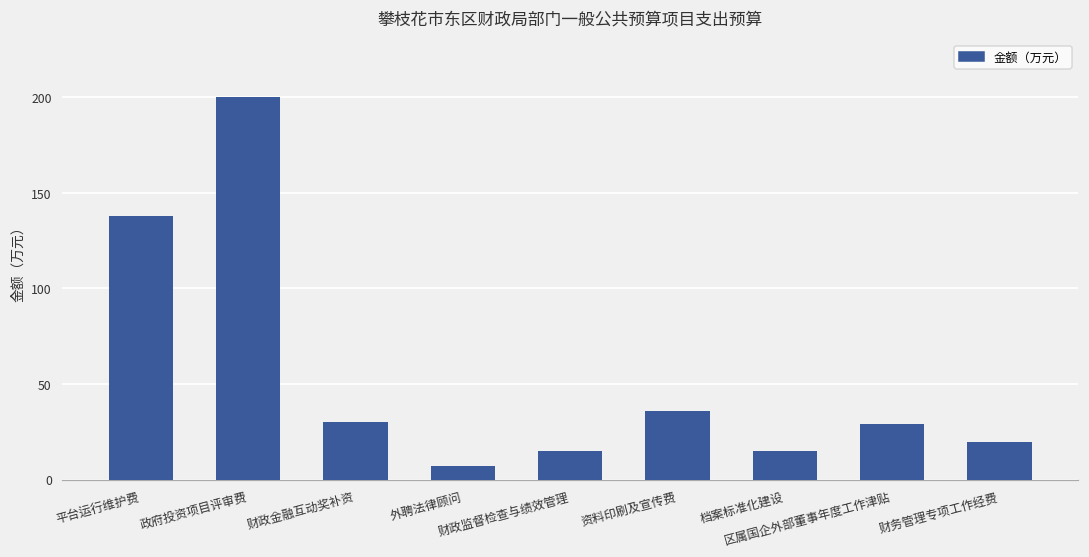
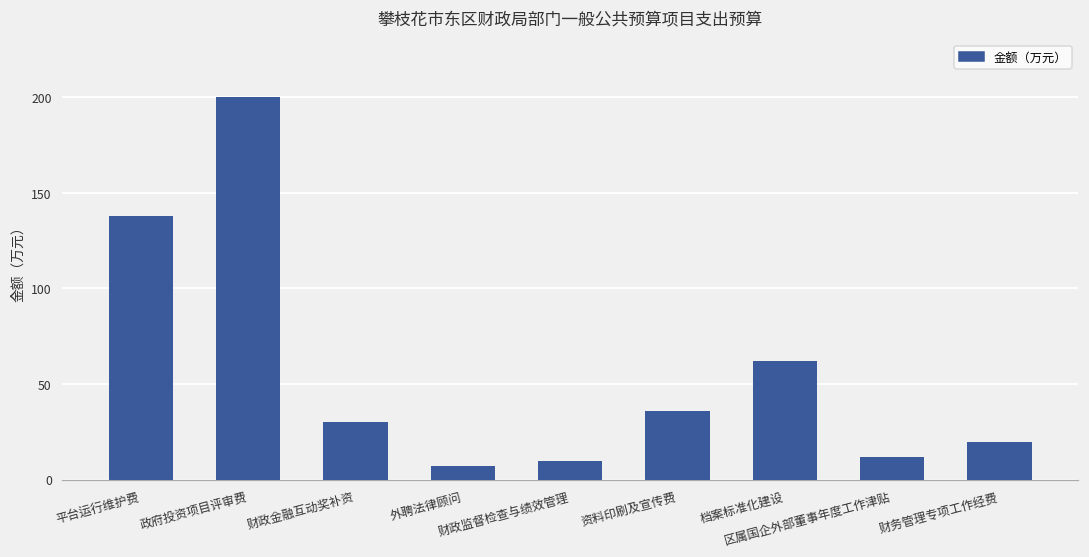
  {
    "平台运行维护费": 138,
    "政府投资项目评审费": 200,
    "财政金融互动奖补资": 30,
    "外聘法律顾问": 7,
-   "财政监督检查与绩效管理": 15,
+   "财政监督检查与绩效管理": 10,
    "资料印刷及宣传费": 36,
-   "档案标准化建设": 15,
-   "区属国企外部董事年度工作津贴": 29,
+   "档案标准化建设": 62,
+   "区属国企外部董事年度工作津贴": 12,
    "财务管理专项工作经费": 20
  }
